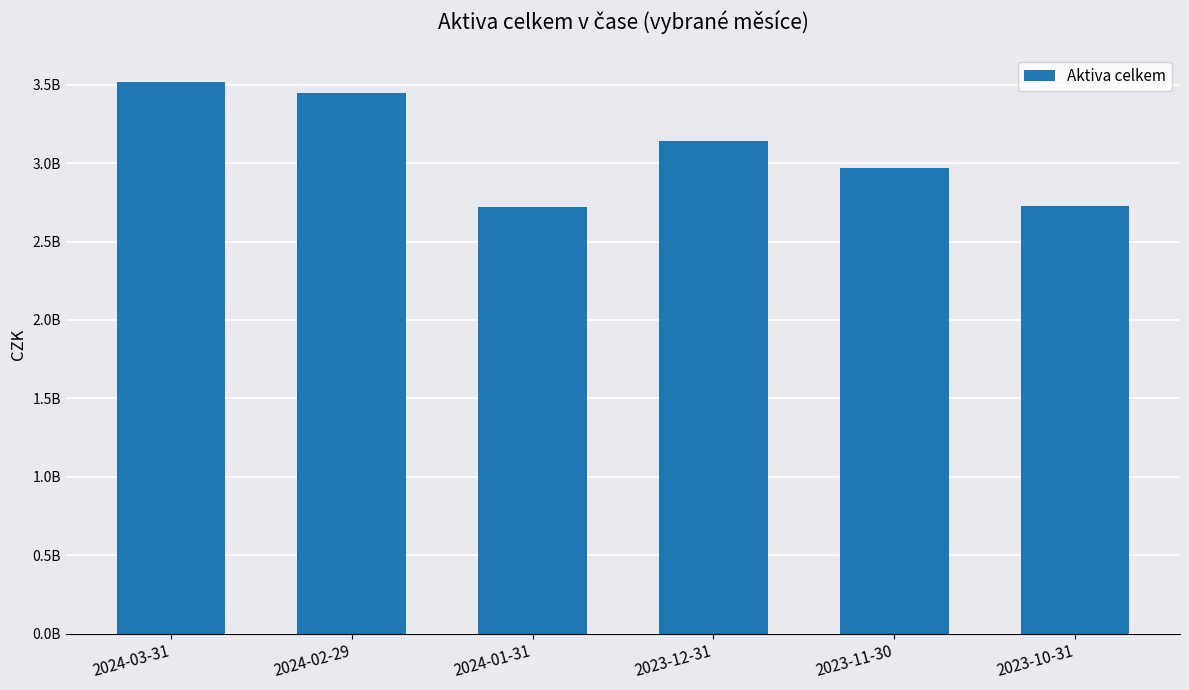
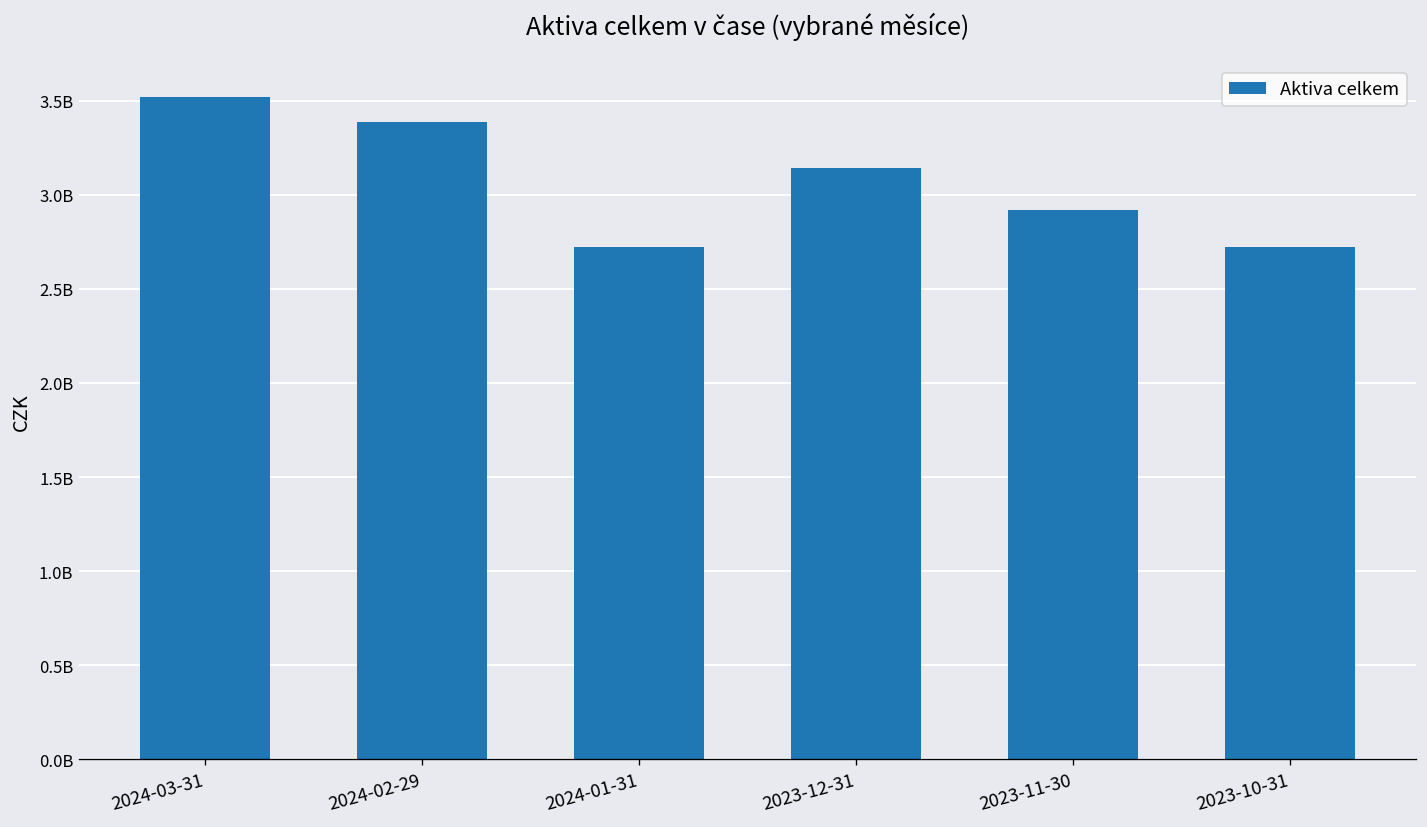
  {
    "2024-03-31": 3520000000,
-   "2024-02-29": 3450000000,
+   "2024-02-29": 3390000000,
    "2024-01-31": 2720000000,
    "2023-12-31": 3140000000,
-   "2023-11-30": 2970000000,
+   "2023-11-30": 2920000000,
    "2023-10-31": 2720000000
  }
